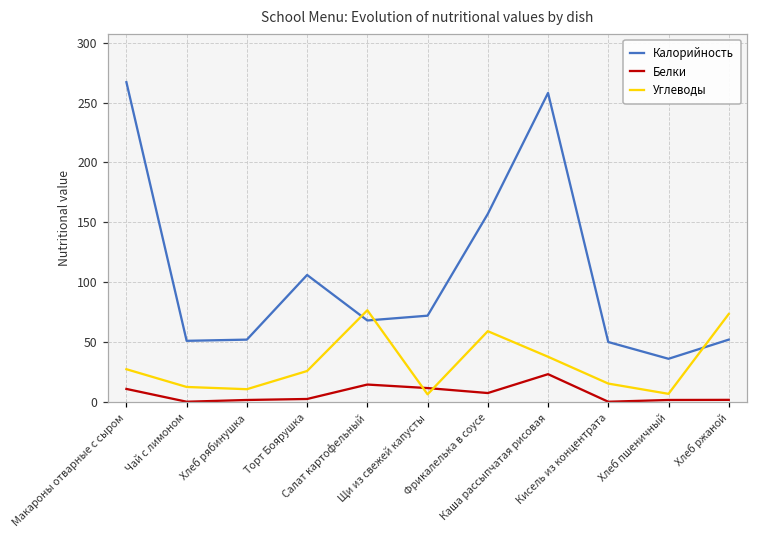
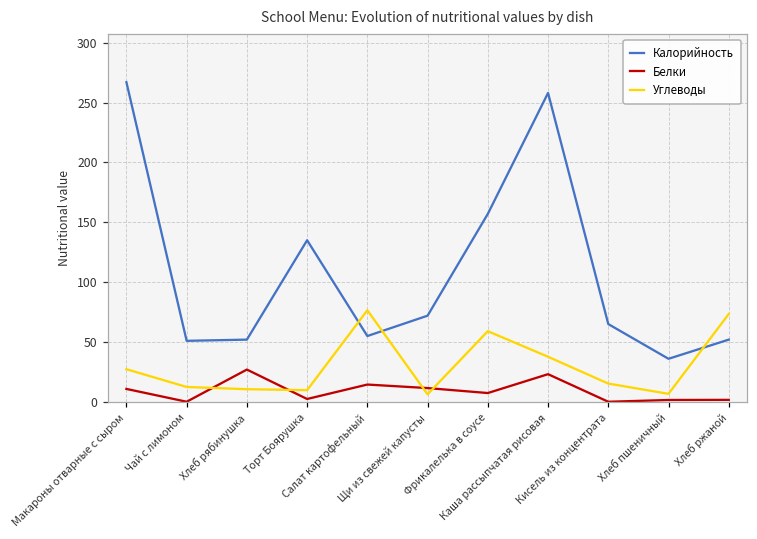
  {
    "Калорийность": {
      "Макароны отварные с сыром": 267,
      "Чай с лимоном": 51,
      "Хлеб рябинушка": 52,
-     "Торт Боярушка": 106,
-     "Салат картофельный": 68,
+     "Торт Боярушка": 135,
+     "Салат картофельный": 55,
      "Щи из свежей капусты": 72,
      "Фрикалелька в соусе": 157,
      "Каша рассыпчатая рисовая": 258,
-     "Кисель из концентрата": 50,
+     "Кисель из концентрата": 65,
      "Хлеб пшеничный": 36,
      "Хлеб ржаной": 52
    },
    "Белки": {
      "Макароны отварные с сыром": 11,
      "Чай с лимоном": 0,
-     "Хлеб рябинушка": 2,
+     "Хлеб рябинушка": 27,
      "Торт Боярушка": 2,
      "Салат картофельный": 14,
      "Щи из свежей капусты": 12,
      "Фрикалелька в соусе": 7,
      "Каша рассыпчатая рисовая": 23,
      "Кисель из концентрата": 0,
      "Хлеб пшеничный": 2,
      "Хлеб ржаной": 2
    },
    "Углеводы": {
      "Макароны отварные с сыром": 27,
      "Чай с лимоном": 12,
      "Хлеб рябинушка": 11,
-     "Торт Боярушка": 26,
+     "Торт Боярушка": 10,
      "Салат картофельный": 77,
      "Щи из свежей капусты": 6,
      "Фрикалелька в соусе": 59,
      "Каша рассыпчатая рисовая": 38,
      "Кисель из концентрата": 15,
      "Хлеб пшеничный": 7,
      "Хлеб ржаной": 73
    }
  }
